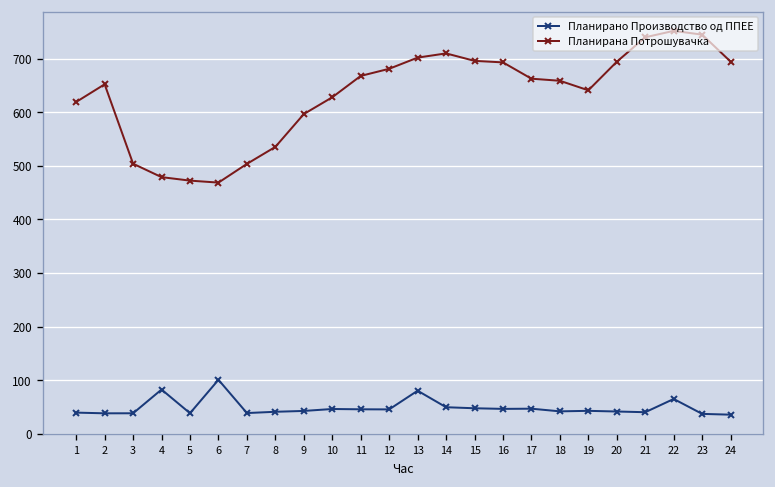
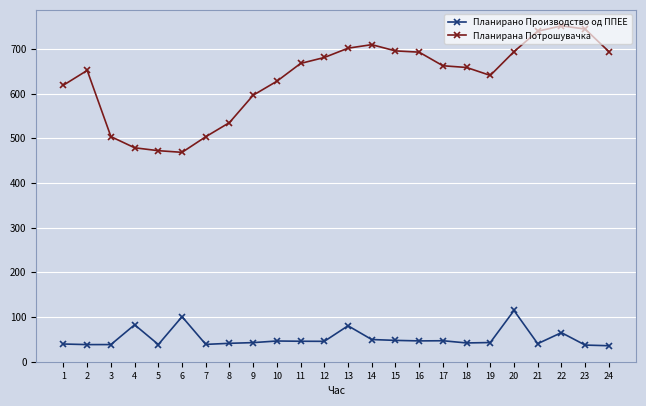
  {
    "Планирано Производство од ППЕЕ": {
      "1": 40,
      "2": 40,
      "3": 40,
      "4": 80,
      "5": 40,
      "6": 100,
      "7": 40,
      "8": 40,
      "9": 40,
      "10": 50,
      "11": 50,
      "12": 50,
      "13": 80,
      "14": 50,
      "15": 50,
      "16": 50,
      "17": 50,
      "18": 40,
      "19": 40,
-     "20": 40,
+     "20": 110,
      "21": 40,
      "22": 60,
      "23": 40,
      "24": 40
    },
    "Планирана Потрошувачка": {
      "1": 620,
      "2": 650,
      "3": 500,
      "4": 480,
      "5": 470,
      "6": 470,
      "7": 500,
      "8": 540,
      "9": 600,
      "10": 630,
      "11": 670,
      "12": 680,
      "13": 700,
      "14": 710,
      "15": 700,
      "16": 690,
      "17": 660,
      "18": 660,
      "19": 640,
      "20": 690,
      "24": 690
    }
  }
